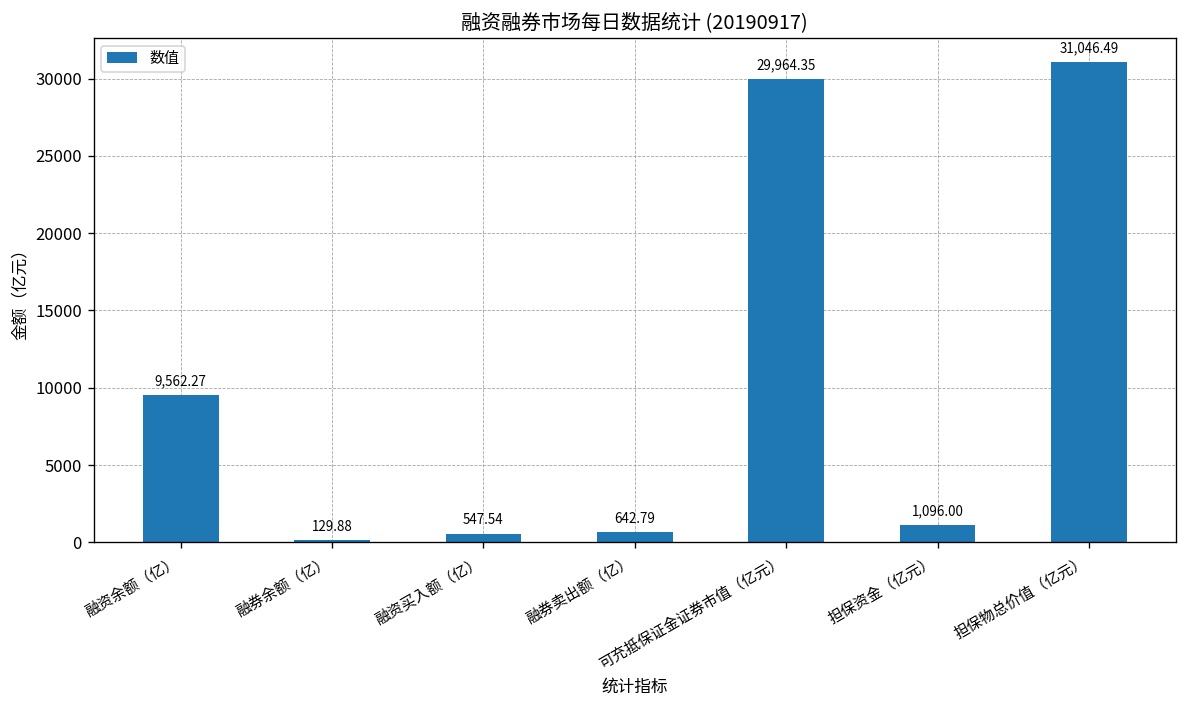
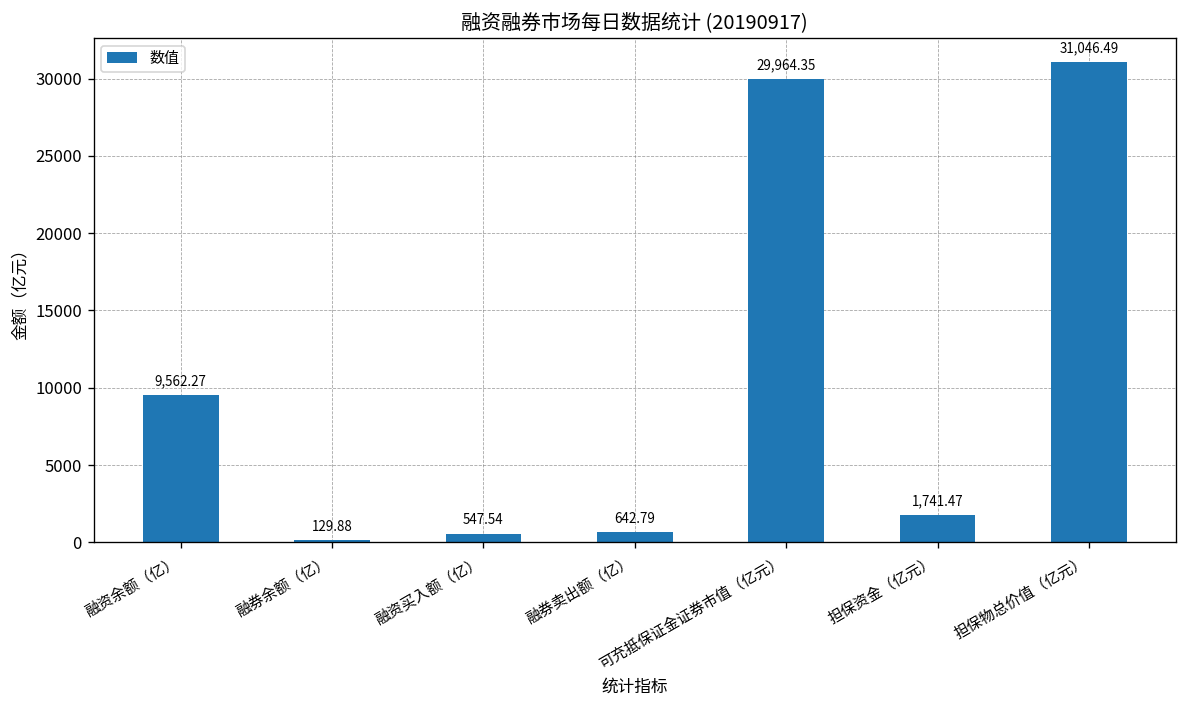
  {
    "融资余额（亿）": "9,562.27",
    "融券余额（亿）": "129.88",
    "融资买入额（亿）": "547.54",
    "融券卖出额（亿）": "642.79",
    "可充抵保证金证券市值（亿元）": "29,964.35",
-   "担保资金（亿元）": "1,096.00",
+   "担保资金（亿元）": "1,741.47",
    "担保物总价值（亿元）": "31,046.49"
  }
